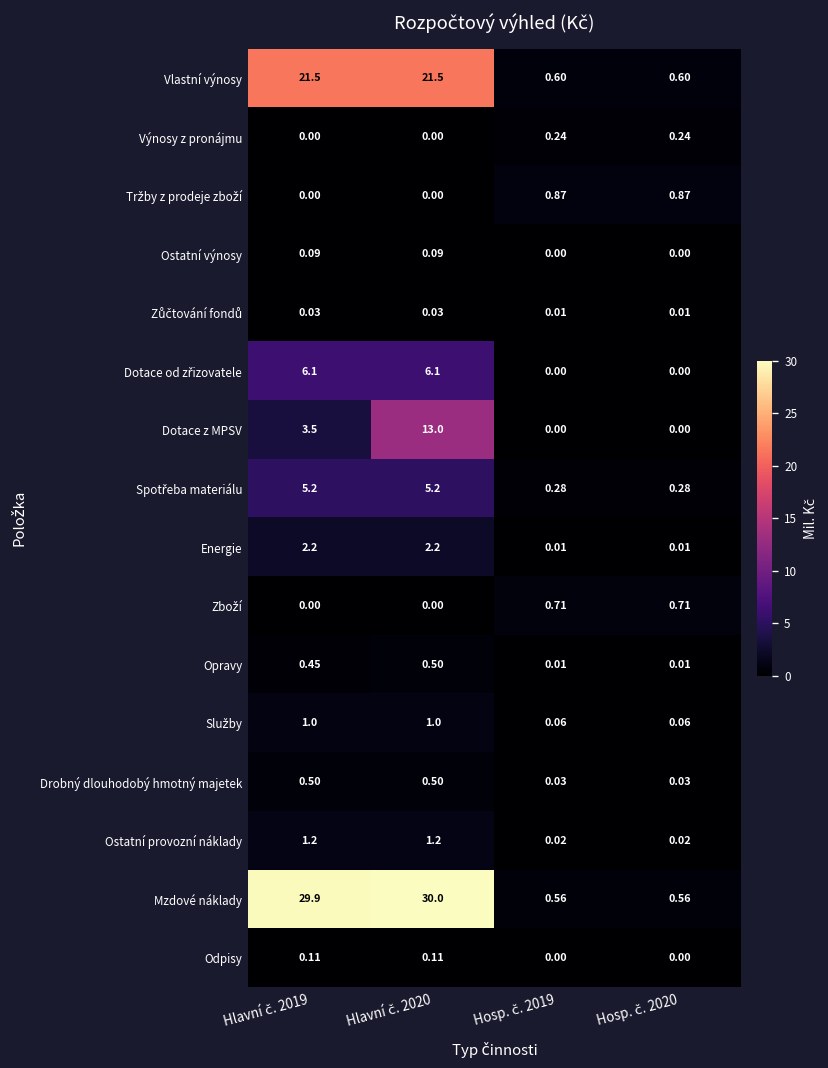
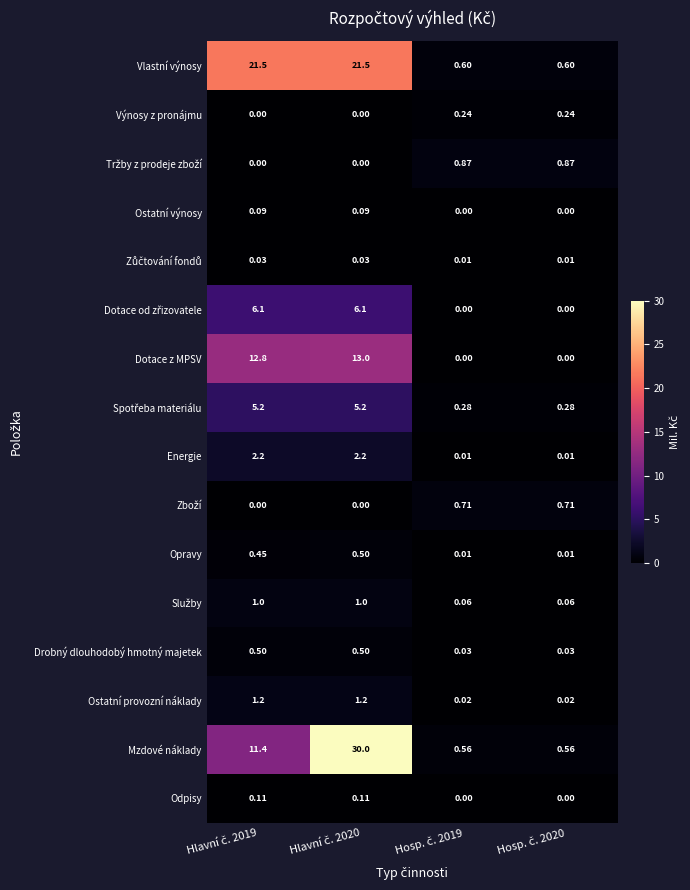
  {
    "Vlastní výnosy": {
      "Hlavní č. 2019": 21.5,
      "Hlavní č. 2020": 21.5,
      "Hosp. č. 2019": 0.60,
      "Hosp. č. 2020": 0.60
    },
    "Výnosy z pronájmu": {
      "Hlavní č. 2019": 0.00,
      "Hlavní č. 2020": 0.00,
      "Hosp. č. 2019": 0.24,
      "Hosp. č. 2020": 0.24
    },
    "Tržby z prodeje zboží": {
      "Hlavní č. 2019": 0.00,
      "Hlavní č. 2020": 0.00,
      "Hosp. č. 2019": 0.87,
      "Hosp. č. 2020": 0.87
    },
    "Ostatní výnosy": {
      "Hlavní č. 2019": 0.09,
      "Hlavní č. 2020": 0.09,
      "Hosp. č. 2019": 0.00,
      "Hosp. č. 2020": 0.00
    },
    "Zůčtování fondů": {
      "Hlavní č. 2019": 0.03,
      "Hlavní č. 2020": 0.03,
      "Hosp. č. 2019": 0.01,
      "Hosp. č. 2020": 0.01
    },
    "Dotace od zřizovatele": {
      "Hlavní č. 2019": 6.1,
      "Hlavní č. 2020": 6.1,
      "Hosp. č. 2019": 0.00,
      "Hosp. č. 2020": 0.00
    },
    "Dotace z MPSV": {
-     "Hlavní č. 2019": 3.5,
+     "Hlavní č. 2019": 12.8,
      "Hlavní č. 2020": 13.0,
      "Hosp. č. 2019": 0.00,
      "Hosp. č. 2020": 0.00
    },
    "Spotřeba materiálu": {
      "Hlavní č. 2019": 5.2,
      "Hlavní č. 2020": 5.2,
      "Hosp. č. 2019": 0.28,
      "Hosp. č. 2020": 0.28
    },
    "Energie": {
      "Hlavní č. 2019": 2.2,
      "Hlavní č. 2020": 2.2,
      "Hosp. č. 2019": 0.01,
      "Hosp. č. 2020": 0.01
    },
    "Zboží": {
      "Hlavní č. 2019": 0.00,
      "Hlavní č. 2020": 0.00,
      "Hosp. č. 2019": 0.71,
      "Hosp. č. 2020": 0.71
    },
    "Opravy": {
      "Hlavní č. 2019": 0.45,
      "Hlavní č. 2020": 0.50,
      "Hosp. č. 2019": 0.01,
      "Hosp. č. 2020": 0.01
    },
    "Služby": {
      "Hlavní č. 2019": 1.0,
      "Hlavní č. 2020": 1.0,
      "Hosp. č. 2019": 0.06,
      "Hosp. č. 2020": 0.06
    },
    "Drobný dlouhodobý hmotný majetek": {
      "Hlavní č. 2019": 0.50,
      "Hlavní č. 2020": 0.50,
      "Hosp. č. 2019": 0.03,
      "Hosp. č. 2020": 0.03
    },
    "Ostatní provozní náklady": {
      "Hlavní č. 2019": 1.2,
      "Hlavní č. 2020": 1.2,
      "Hosp. č. 2019": 0.02,
      "Hosp. č. 2020": 0.02
    },
    "Mzdové náklady": {
-     "Hlavní č. 2019": 29.9,
+     "Hlavní č. 2019": 11.4,
      "Hlavní č. 2020": 30.0,
      "Hosp. č. 2019": 0.56,
      "Hosp. č. 2020": 0.56
    },
    "Odpisy": {
      "Hlavní č. 2019": 0.11,
      "Hlavní č. 2020": 0.11,
      "Hosp. č. 2019": 0.00,
      "Hosp. č. 2020": 0.00
    }
  }
